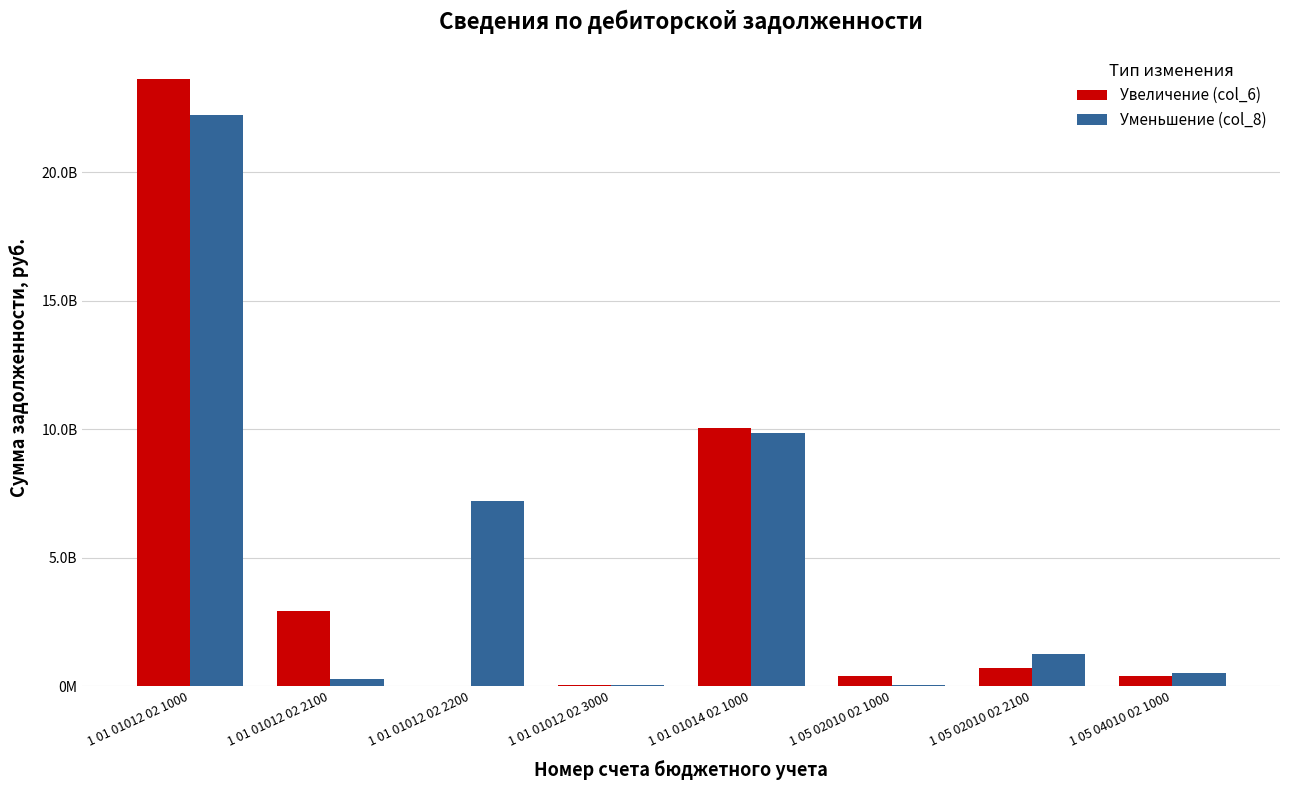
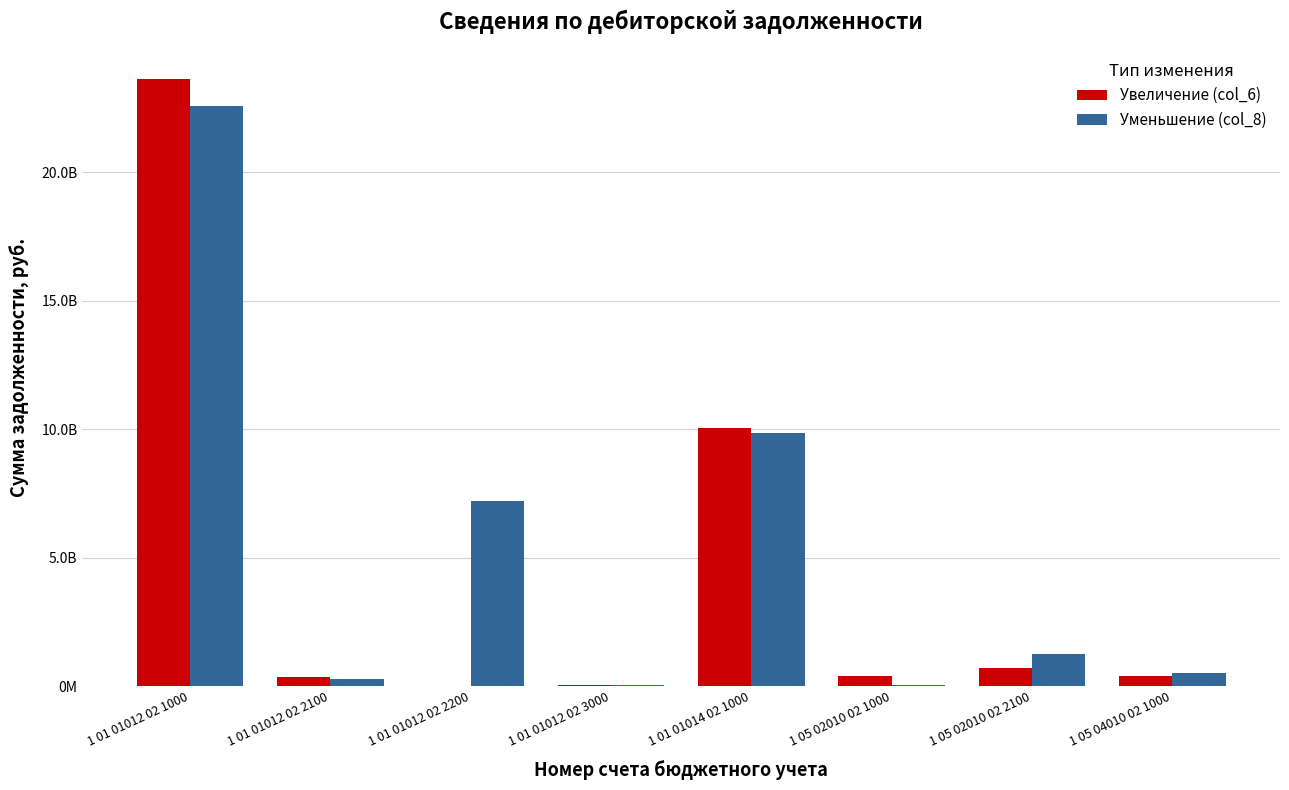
  {
    "Увеличение (col_6)": {
      "1 01 01012 02 1000": 23600000000,
-     "1 01 01012 02 2100": 2900000000,
+     "1 01 01012 02 2100": 300000000,
      "1 01 01014 02 1000": 10000000000,
      "1 05 02010 02 1000": 400000000,
      "1 05 02010 02 2100": 700000000,
      "1 05 04010 02 1000": 400000000
    },
    "Уменьшение (col_8)": {
-     "1 01 01012 02 1000": 22200000000,
+     "1 01 01012 02 1000": 22600000000,
      "1 01 01012 02 2100": 300000000,
      "1 01 01012 02 2200": 7200000000,
      "1 01 01014 02 1000": 9900000000,
      "1 05 02010 02 2100": 1200000000,
      "1 05 04010 02 1000": 500000000
    }
  }
